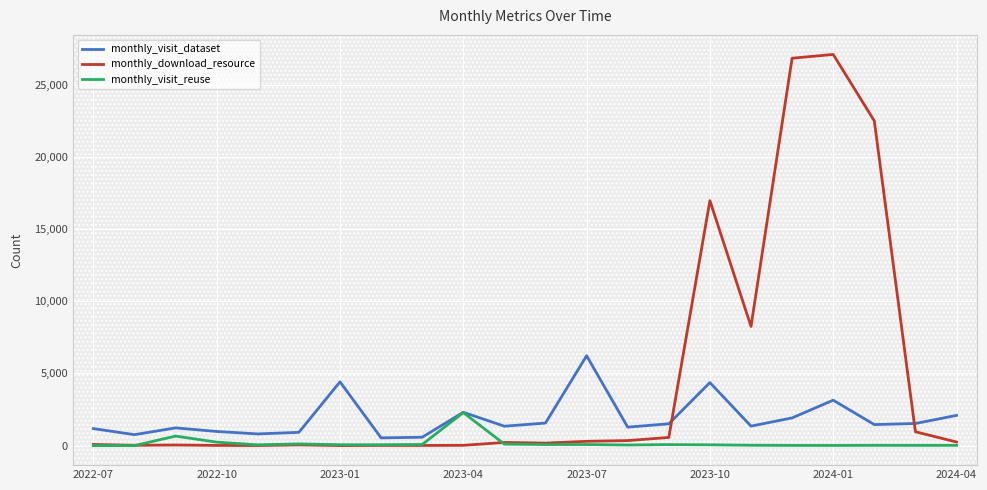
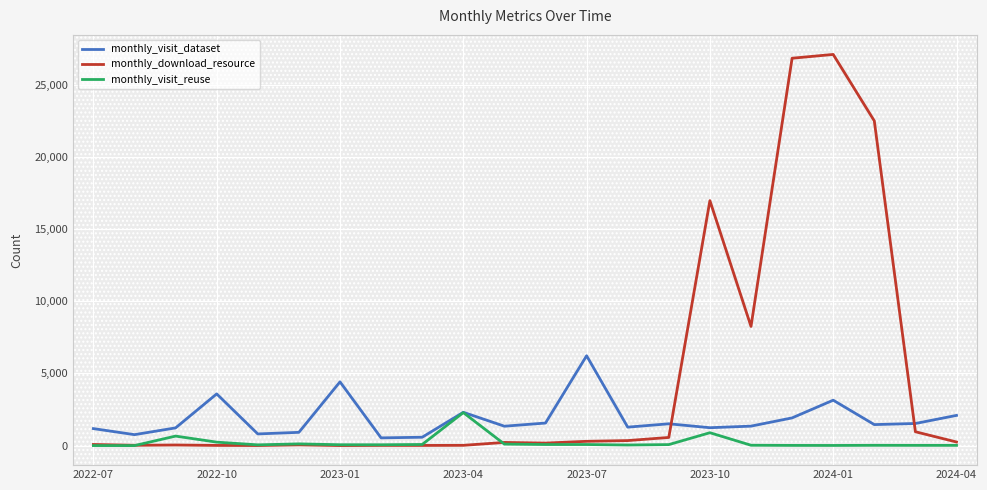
  {
    "monthly_visit_dataset": {
      "2022-07": "1,200",
-     "2022-10": "1,000",
+     "2022-10": "3,600",
      "2023-01": "4,400",
      "2023-07": "6,200",
-     "2023-10": "4,400",
+     "2023-10": "1,200",
      "2024-01": "3,100",
      "2024-04": "2,100"
    },
    "monthly_download_resource": {
      "2022-10": "0",
      "2023-04": "0",
      "2023-07": "300",
      "2023-10": "17,000",
      "2024-01": "27,100",
      "2024-04": "200"
    },
    "monthly_visit_reuse": {
      "2022-10": "200",
      "2023-07": "100",
-     "2023-10": "100",
+     "2023-10": "900",
      "2024-01": "0",
      "2024-04": "0"
    }
  }
